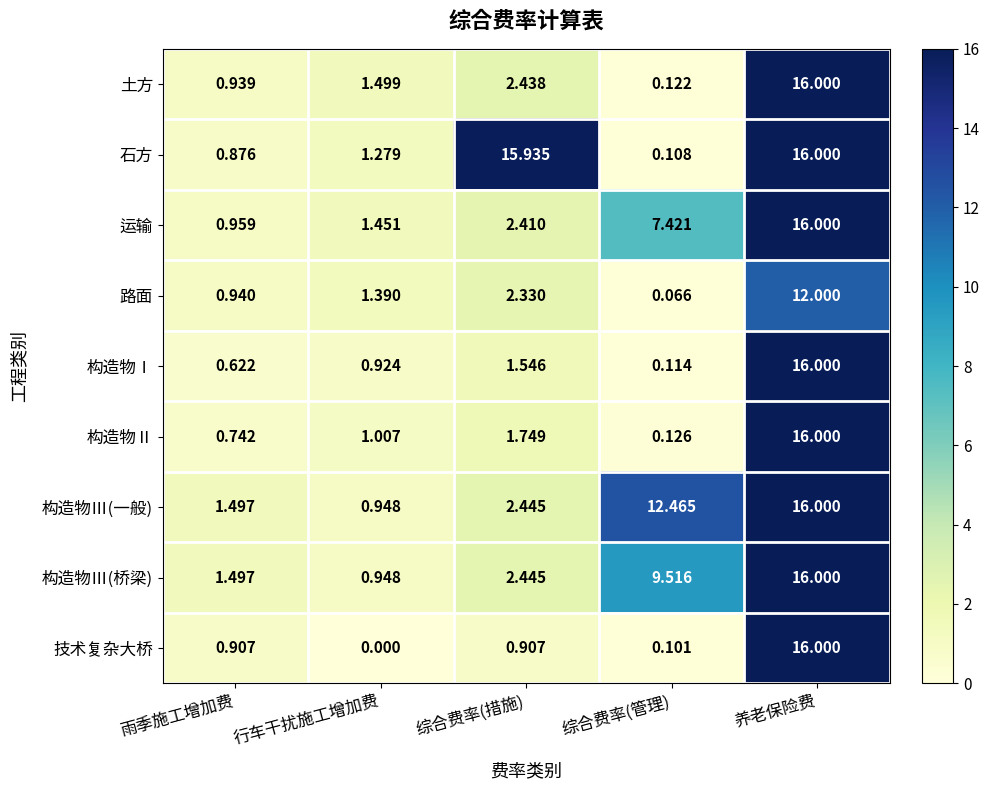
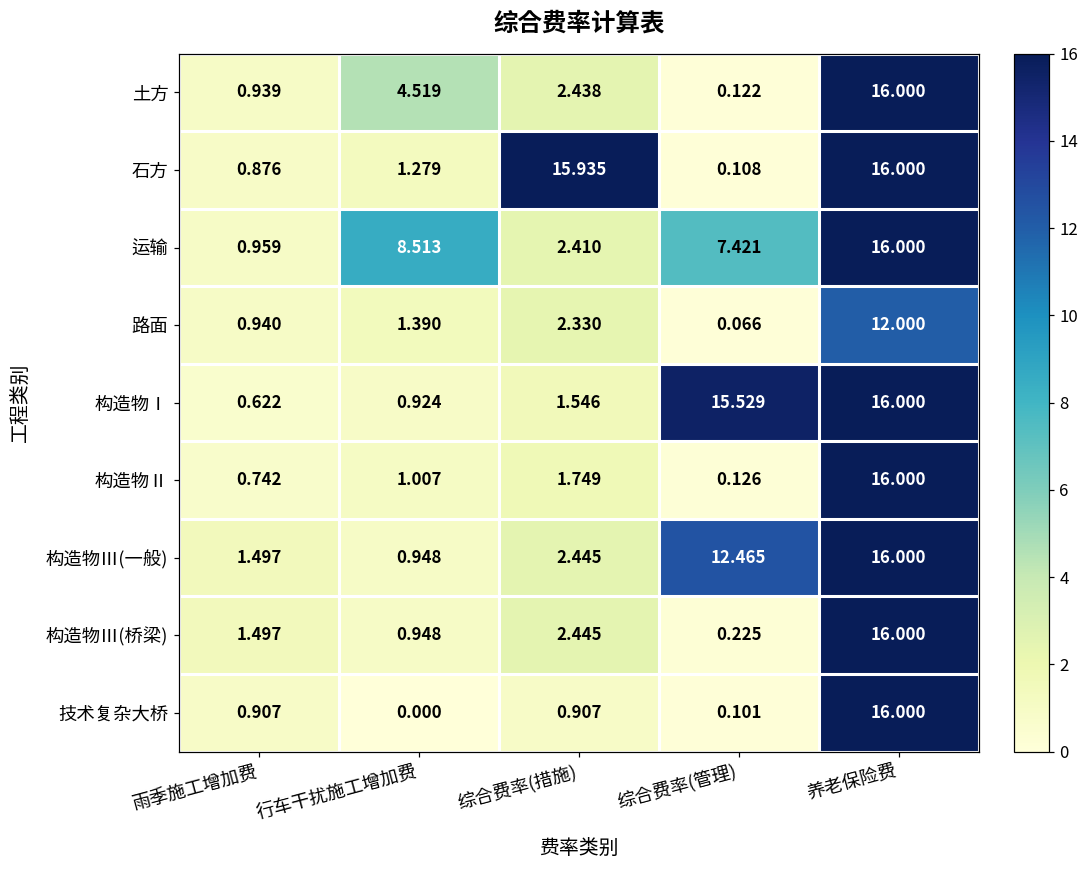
  {
    "土方": {
      "雨季施工增加费": 0.939,
-     "行车干扰施工增加费": 1.499,
+     "行车干扰施工增加费": 4.519,
      "综合费率(措施)": 2.438,
      "综合费率(管理)": 0.122,
      "养老保险费": 16.000
    },
    "石方": {
      "雨季施工增加费": 0.876,
      "行车干扰施工增加费": 1.279,
      "综合费率(措施)": 15.935,
      "综合费率(管理)": 0.108,
      "养老保险费": 16.000
    },
    "运输": {
      "雨季施工增加费": 0.959,
-     "行车干扰施工增加费": 1.451,
+     "行车干扰施工增加费": 8.513,
      "综合费率(措施)": 2.410,
      "综合费率(管理)": 7.421,
      "养老保险费": 16.000
    },
    "路面": {
      "雨季施工增加费": 0.940,
      "行车干扰施工增加费": 1.390,
      "综合费率(措施)": 2.330,
      "综合费率(管理)": 0.066,
      "养老保险费": 12.000
    },
    "构造物Ⅰ": {
      "雨季施工增加费": 0.622,
      "行车干扰施工增加费": 0.924,
      "综合费率(措施)": 1.546,
-     "综合费率(管理)": 0.114,
+     "综合费率(管理)": 15.529,
      "养老保险费": 16.000
    },
    "构造物Ⅱ": {
      "雨季施工增加费": 0.742,
      "行车干扰施工增加费": 1.007,
      "综合费率(措施)": 1.749,
      "综合费率(管理)": 0.126,
      "养老保险费": 16.000
    },
    "构造物Ⅲ(一般)": {
      "雨季施工增加费": 1.497,
      "行车干扰施工增加费": 0.948,
      "综合费率(措施)": 2.445,
      "综合费率(管理)": 12.465,
      "养老保险费": 16.000
    },
    "构造物Ⅲ(桥梁)": {
      "雨季施工增加费": 1.497,
      "行车干扰施工增加费": 0.948,
      "综合费率(措施)": 2.445,
-     "综合费率(管理)": 9.516,
+     "综合费率(管理)": 0.225,
      "养老保险费": 16.000
    },
    "技术复杂大桥": {
      "雨季施工增加费": 0.907,
      "行车干扰施工增加费": 0.000,
      "综合费率(措施)": 0.907,
      "综合费率(管理)": 0.101,
      "养老保险费": 16.000
    }
  }
